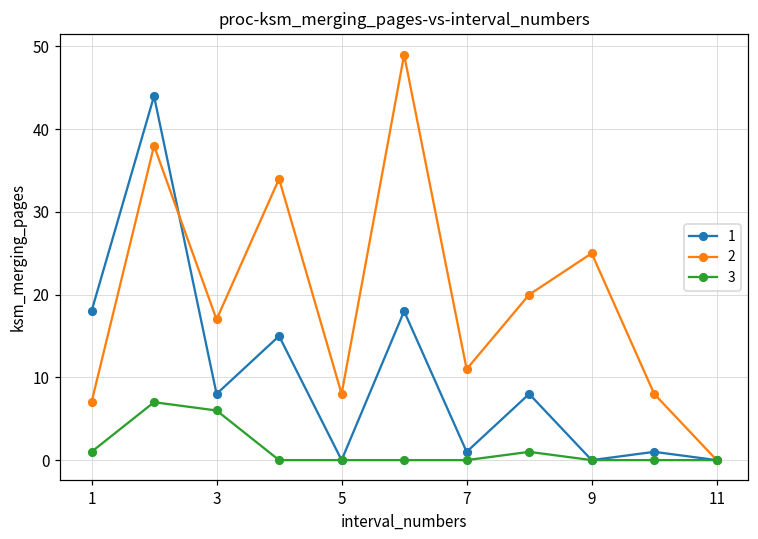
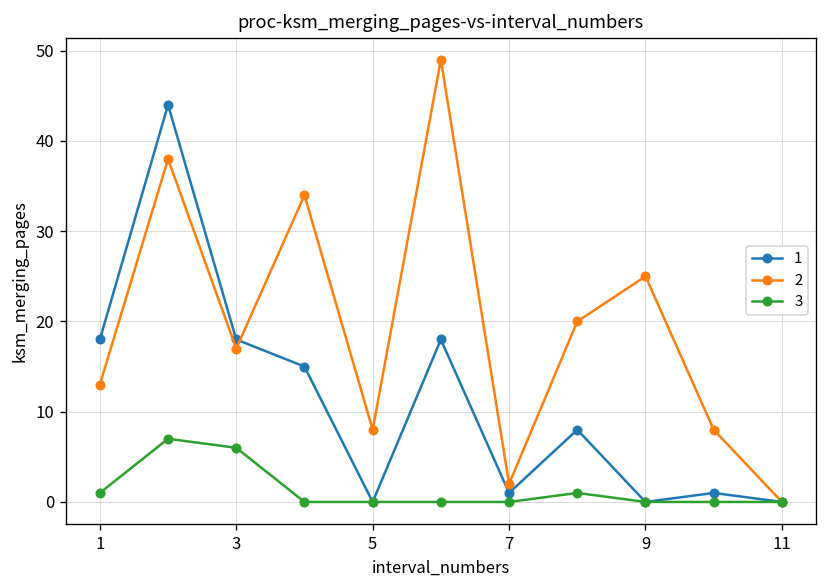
  {
    "1": {
      "1": 18,
-     "3": 8,
+     "3": 18,
      "7": 1
    },
    "2": {
-     "1": 7,
+     "1": 13,
      "3": 17,
      "5": 8,
-     "7": 11,
+     "7": 2,
      "9": 25
    },
    "3": {
      "1": 1,
      "3": 6,
      "7": 0
    }
  }
